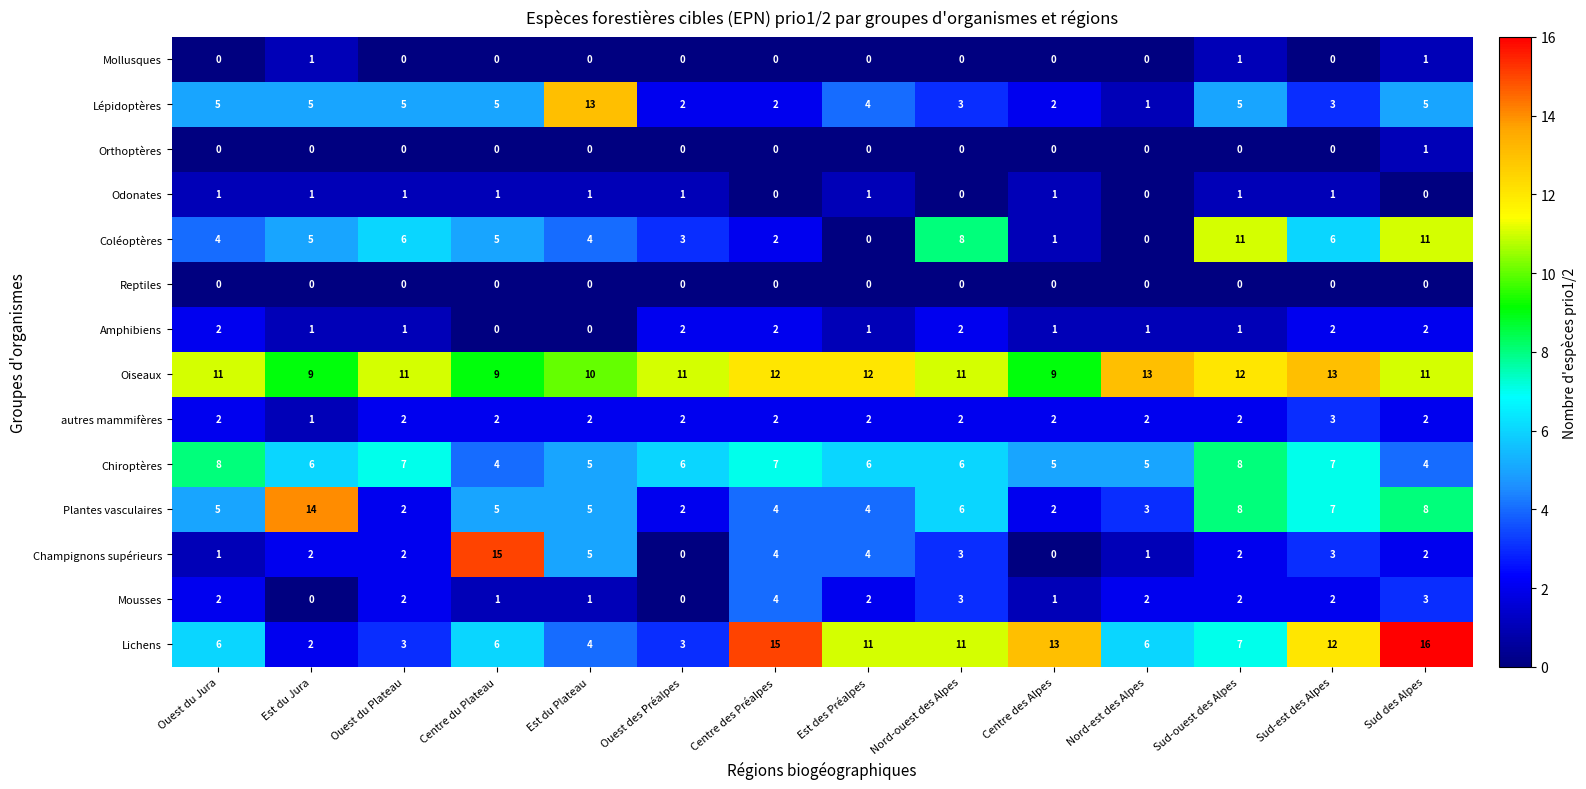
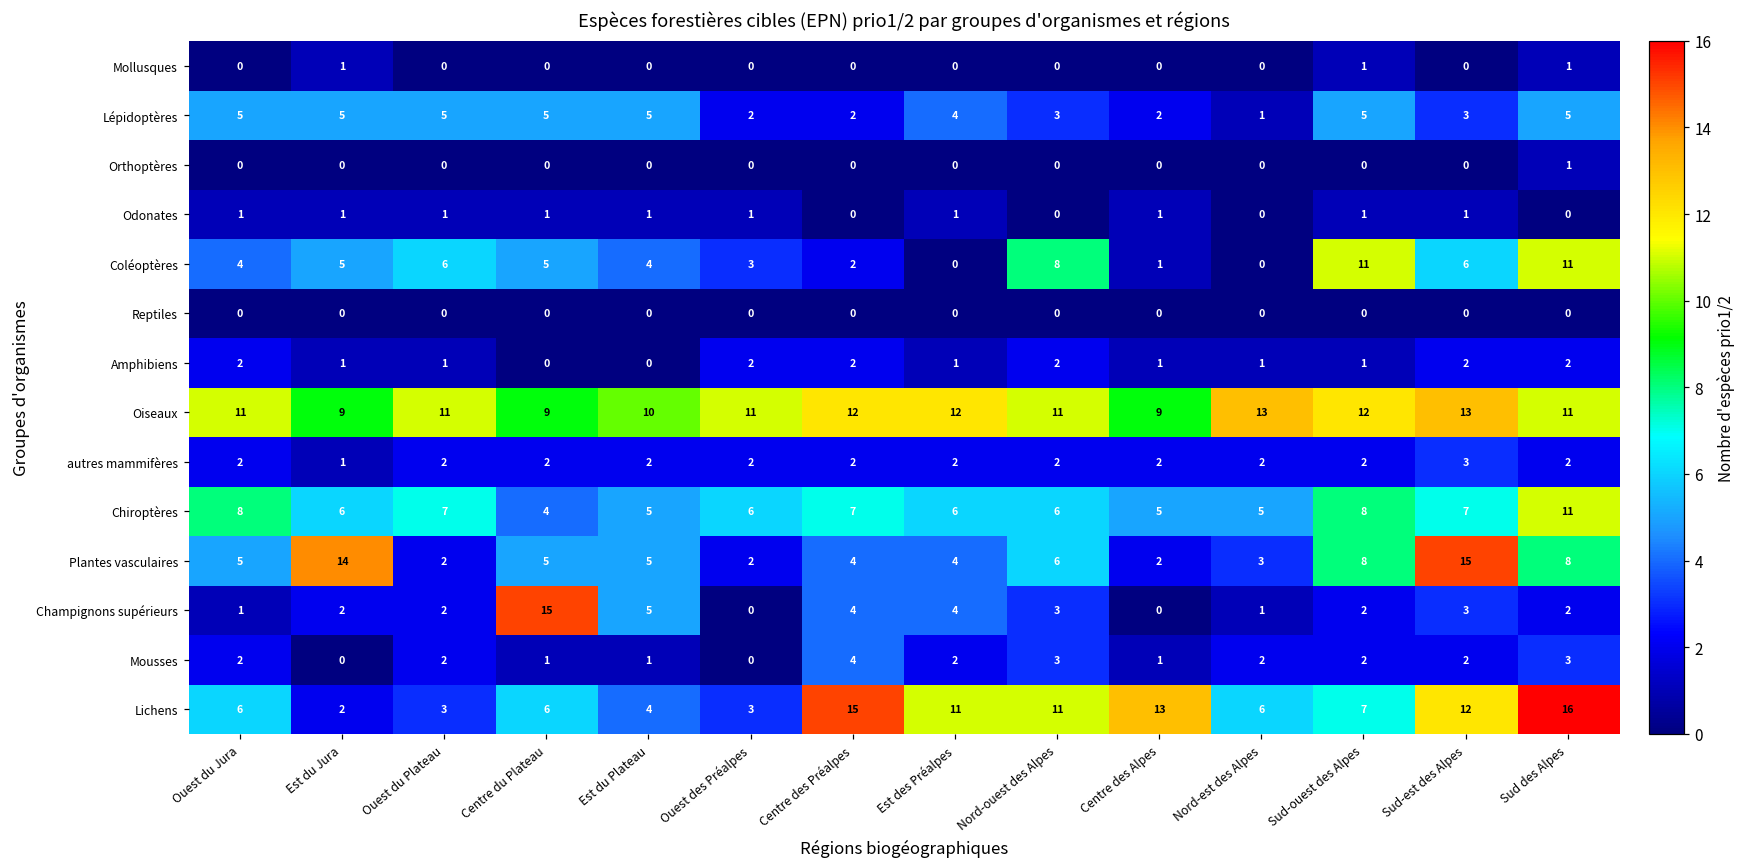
  {
    "Mollusques": {
      "Ouest du Jura": 0,
      "Est du Jura": 1,
      "Ouest du Plateau": 0,
      "Centre du Plateau": 0,
      "Est du Plateau": 0,
      "Ouest des Préalpes": 0,
      "Centre des Préalpes": 0,
      "Est des Préalpes": 0,
      "Nord-ouest des Alpes": 0,
      "Centre des Alpes": 0,
      "Nord-est des Alpes": 0,
      "Sud-ouest des Alpes": 1,
      "Sud-est des Alpes": 0,
      "Sud des Alpes": 1
    },
    "Lépidoptères": {
      "Ouest du Jura": 5,
      "Est du Jura": 5,
      "Ouest du Plateau": 5,
      "Centre du Plateau": 5,
-     "Est du Plateau": 13,
+     "Est du Plateau": 5,
      "Ouest des Préalpes": 2,
      "Centre des Préalpes": 2,
      "Est des Préalpes": 4,
      "Nord-ouest des Alpes": 3,
      "Centre des Alpes": 2,
      "Nord-est des Alpes": 1,
      "Sud-ouest des Alpes": 5,
      "Sud-est des Alpes": 3,
      "Sud des Alpes": 5
    },
    "Orthoptères": {
      "Ouest du Jura": 0,
      "Est du Jura": 0,
      "Ouest du Plateau": 0,
      "Centre du Plateau": 0,
      "Est du Plateau": 0,
      "Ouest des Préalpes": 0,
      "Centre des Préalpes": 0,
      "Est des Préalpes": 0,
      "Nord-ouest des Alpes": 0,
      "Centre des Alpes": 0,
      "Nord-est des Alpes": 0,
      "Sud-ouest des Alpes": 0,
      "Sud-est des Alpes": 0,
      "Sud des Alpes": 1
    },
    "Odonates": {
      "Ouest du Jura": 1,
      "Est du Jura": 1,
      "Ouest du Plateau": 1,
      "Centre du Plateau": 1,
      "Est du Plateau": 1,
      "Ouest des Préalpes": 1,
      "Centre des Préalpes": 0,
      "Est des Préalpes": 1,
      "Nord-ouest des Alpes": 0,
      "Centre des Alpes": 1,
      "Nord-est des Alpes": 0,
      "Sud-ouest des Alpes": 1,
      "Sud-est des Alpes": 1,
      "Sud des Alpes": 0
    },
    "Coléoptères": {
      "Ouest du Jura": 4,
      "Est du Jura": 5,
      "Ouest du Plateau": 6,
      "Centre du Plateau": 5,
      "Est du Plateau": 4,
      "Ouest des Préalpes": 3,
      "Centre des Préalpes": 2,
      "Est des Préalpes": 0,
      "Nord-ouest des Alpes": 8,
      "Centre des Alpes": 1,
      "Nord-est des Alpes": 0,
      "Sud-ouest des Alpes": 11,
      "Sud-est des Alpes": 6,
      "Sud des Alpes": 11
    },
    "Reptiles": {
      "Ouest du Jura": 0,
      "Est du Jura": 0,
      "Ouest du Plateau": 0,
      "Centre du Plateau": 0,
      "Est du Plateau": 0,
      "Ouest des Préalpes": 0,
      "Centre des Préalpes": 0,
      "Est des Préalpes": 0,
      "Nord-ouest des Alpes": 0,
      "Centre des Alpes": 0,
      "Nord-est des Alpes": 0,
      "Sud-ouest des Alpes": 0,
      "Sud-est des Alpes": 0,
      "Sud des Alpes": 0
    },
    "Amphibiens": {
      "Ouest du Jura": 2,
      "Est du Jura": 1,
      "Ouest du Plateau": 1,
      "Centre du Plateau": 0,
      "Est du Plateau": 0,
      "Ouest des Préalpes": 2,
      "Centre des Préalpes": 2,
      "Est des Préalpes": 1,
      "Nord-ouest des Alpes": 2,
      "Centre des Alpes": 1,
      "Nord-est des Alpes": 1,
      "Sud-ouest des Alpes": 1,
      "Sud-est des Alpes": 2,
      "Sud des Alpes": 2
    },
    "Oiseaux": {
      "Ouest du Jura": 11,
      "Est du Jura": 9,
      "Ouest du Plateau": 11,
      "Centre du Plateau": 9,
      "Est du Plateau": 10,
      "Ouest des Préalpes": 11,
      "Centre des Préalpes": 12,
      "Est des Préalpes": 12,
      "Nord-ouest des Alpes": 11,
      "Centre des Alpes": 9,
      "Nord-est des Alpes": 13,
      "Sud-ouest des Alpes": 12,
      "Sud-est des Alpes": 13,
      "Sud des Alpes": 11
    },
    "autres mammifères": {
      "Ouest du Jura": 2,
      "Est du Jura": 1,
      "Ouest du Plateau": 2,
      "Centre du Plateau": 2,
      "Est du Plateau": 2,
      "Ouest des Préalpes": 2,
      "Centre des Préalpes": 2,
      "Est des Préalpes": 2,
      "Nord-ouest des Alpes": 2,
      "Centre des Alpes": 2,
      "Nord-est des Alpes": 2,
      "Sud-ouest des Alpes": 2,
      "Sud-est des Alpes": 3,
      "Sud des Alpes": 2
    },
    "Chiroptères": {
      "Ouest du Jura": 8,
      "Est du Jura": 6,
      "Ouest du Plateau": 7,
      "Centre du Plateau": 4,
      "Est du Plateau": 5,
      "Ouest des Préalpes": 6,
      "Centre des Préalpes": 7,
      "Est des Préalpes": 6,
      "Nord-ouest des Alpes": 6,
      "Centre des Alpes": 5,
      "Nord-est des Alpes": 5,
      "Sud-ouest des Alpes": 8,
      "Sud-est des Alpes": 7,
-     "Sud des Alpes": 4
+     "Sud des Alpes": 11
    },
    "Plantes vasculaires": {
      "Ouest du Jura": 5,
      "Est du Jura": 14,
      "Ouest du Plateau": 2,
      "Centre du Plateau": 5,
      "Est du Plateau": 5,
      "Ouest des Préalpes": 2,
      "Centre des Préalpes": 4,
      "Est des Préalpes": 4,
      "Nord-ouest des Alpes": 6,
      "Centre des Alpes": 2,
      "Nord-est des Alpes": 3,
      "Sud-ouest des Alpes": 8,
-     "Sud-est des Alpes": 7,
+     "Sud-est des Alpes": 15,
      "Sud des Alpes": 8
    },
    "Champignons supérieurs": {
      "Ouest du Jura": 1,
      "Est du Jura": 2,
      "Ouest du Plateau": 2,
      "Centre du Plateau": 15,
      "Est du Plateau": 5,
      "Ouest des Préalpes": 0,
      "Centre des Préalpes": 4,
      "Est des Préalpes": 4,
      "Nord-ouest des Alpes": 3,
      "Centre des Alpes": 0,
      "Nord-est des Alpes": 1,
      "Sud-ouest des Alpes": 2,
      "Sud-est des Alpes": 3,
      "Sud des Alpes": 2
    },
    "Mousses": {
      "Ouest du Jura": 2,
      "Est du Jura": 0,
      "Ouest du Plateau": 2,
      "Centre du Plateau": 1,
      "Est du Plateau": 1,
      "Ouest des Préalpes": 0,
      "Centre des Préalpes": 4,
      "Est des Préalpes": 2,
      "Nord-ouest des Alpes": 3,
      "Centre des Alpes": 1,
      "Nord-est des Alpes": 2,
      "Sud-ouest des Alpes": 2,
      "Sud-est des Alpes": 2,
      "Sud des Alpes": 3
    },
    "Lichens": {
      "Ouest du Jura": 6,
      "Est du Jura": 2,
      "Ouest du Plateau": 3,
      "Centre du Plateau": 6,
      "Est du Plateau": 4,
      "Ouest des Préalpes": 3,
      "Centre des Préalpes": 15,
      "Est des Préalpes": 11,
      "Nord-ouest des Alpes": 11,
      "Centre des Alpes": 13,
      "Nord-est des Alpes": 6,
      "Sud-ouest des Alpes": 7,
      "Sud-est des Alpes": 12,
      "Sud des Alpes": 16
    }
  }
